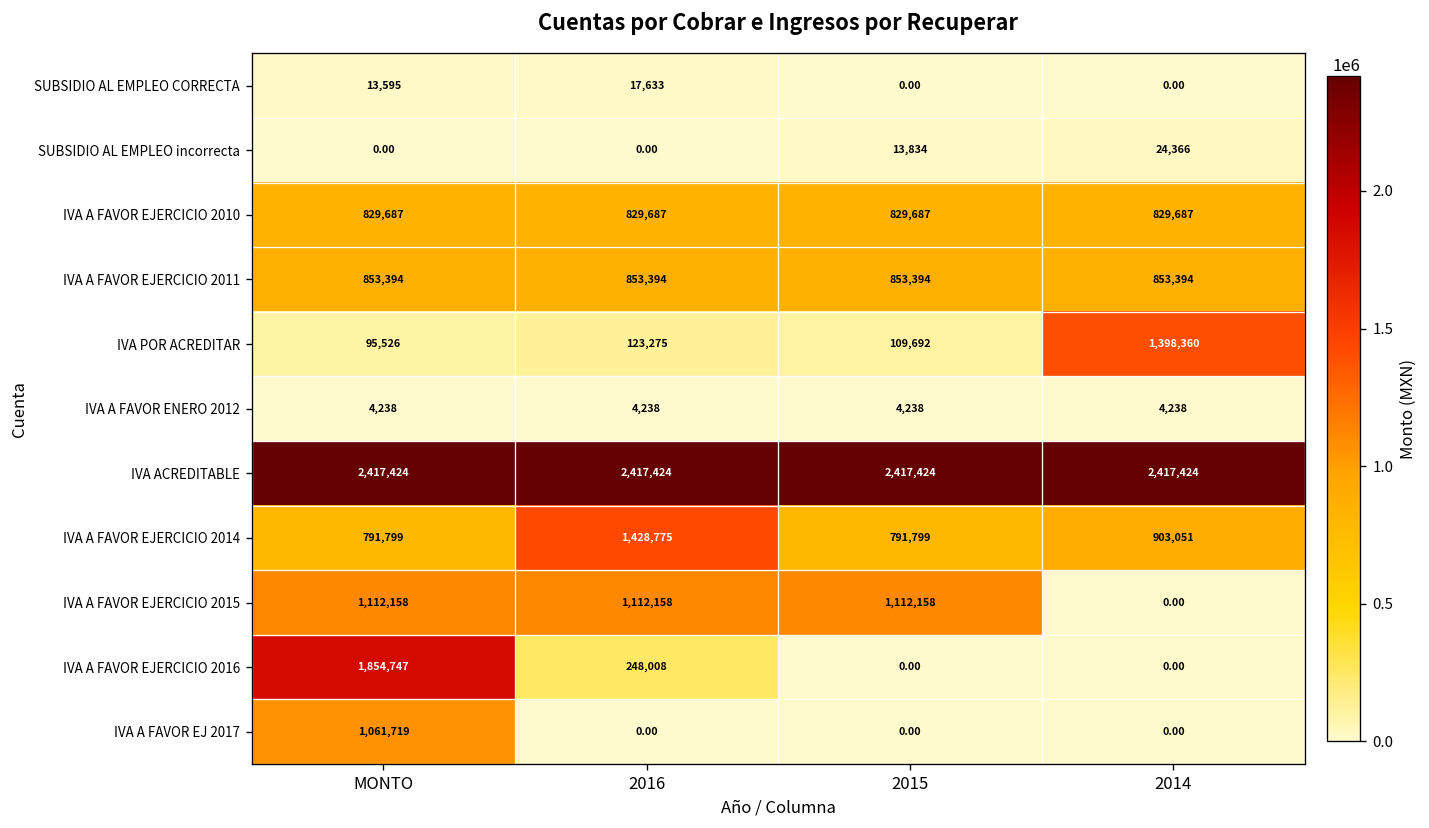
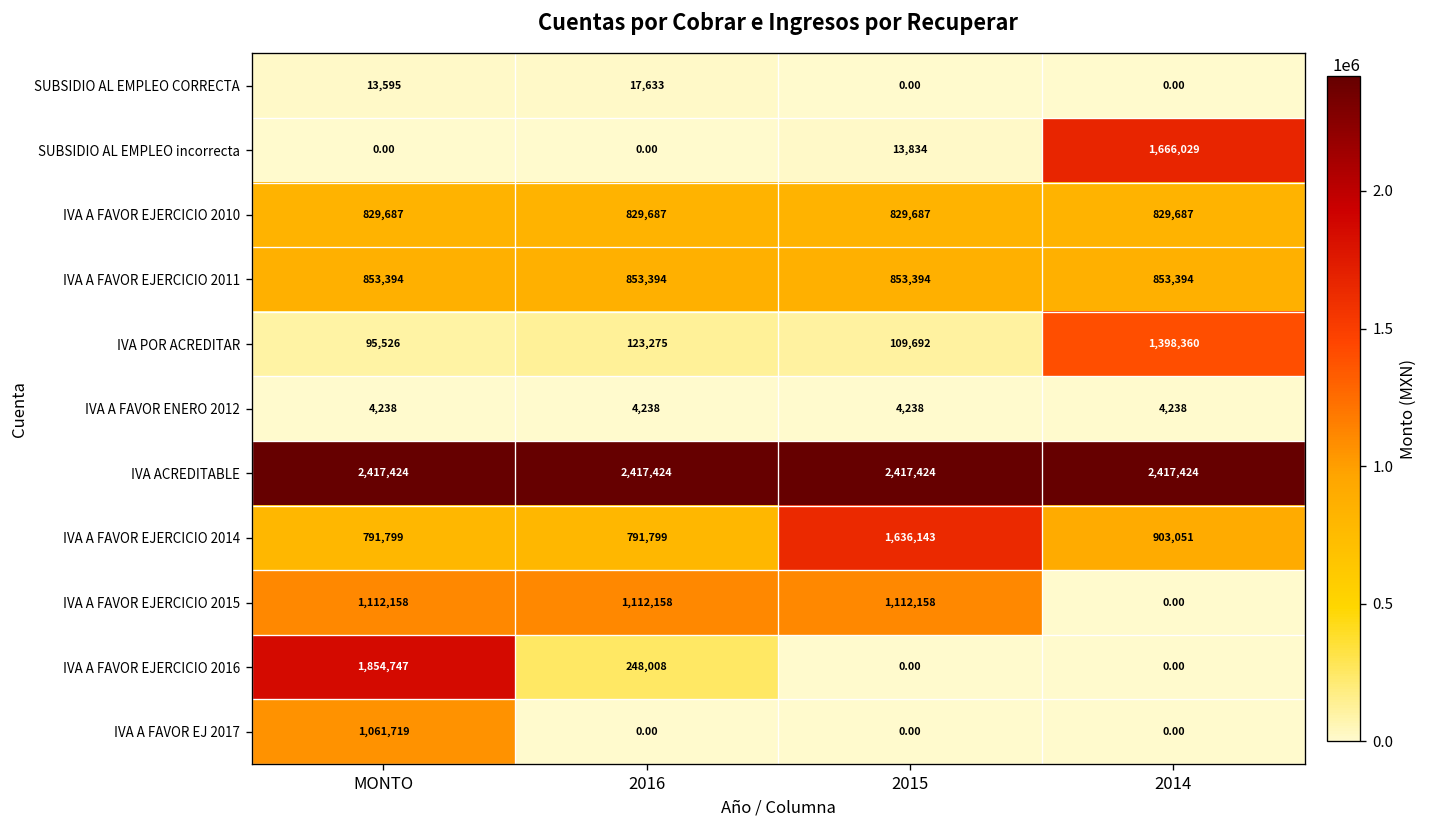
  {
    "SUBSIDIO AL EMPLEO CORRECTA": {
      "MONTO": "13,595",
      "2016": "17,633",
      "2015": "0.00",
      "2014": "0.00"
    },
    "SUBSIDIO AL EMPLEO incorrecta": {
      "MONTO": "0.00",
      "2016": "0.00",
      "2015": "13,834",
-     "2014": "24,366"
+     "2014": "1,666,029"
    },
    "IVA A FAVOR EJERCICIO 2010": {
      "MONTO": "829,687",
      "2016": "829,687",
      "2015": "829,687",
      "2014": "829,687"
    },
    "IVA A FAVOR EJERCICIO 2011": {
      "MONTO": "853,394",
      "2016": "853,394",
      "2015": "853,394",
      "2014": "853,394"
    },
    "IVA POR ACREDITAR": {
      "MONTO": "95,526",
      "2016": "123,275",
      "2015": "109,692",
      "2014": "1,398,360"
    },
    "IVA A FAVOR ENERO 2012": {
      "MONTO": "4,238",
      "2016": "4,238",
      "2015": "4,238",
      "2014": "4,238"
    },
    "IVA ACREDITABLE": {
      "MONTO": "2,417,424",
      "2016": "2,417,424",
      "2015": "2,417,424",
      "2014": "2,417,424"
    },
    "IVA A FAVOR EJERCICIO 2014": {
      "MONTO": "791,799",
-     "2016": "1,428,775",
-     "2015": "791,799",
+     "2016": "791,799",
+     "2015": "1,636,143",
      "2014": "903,051"
    },
    "IVA A FAVOR EJERCICIO 2015": {
      "MONTO": "1,112,158",
      "2016": "1,112,158",
      "2015": "1,112,158",
      "2014": "0.00"
    },
    "IVA A FAVOR EJERCICIO 2016": {
      "MONTO": "1,854,747",
      "2016": "248,008",
      "2015": "0.00",
      "2014": "0.00"
    },
    "IVA A FAVOR EJ 2017": {
      "MONTO": "1,061,719",
      "2016": "0.00",
      "2015": "0.00",
      "2014": "0.00"
    }
  }
